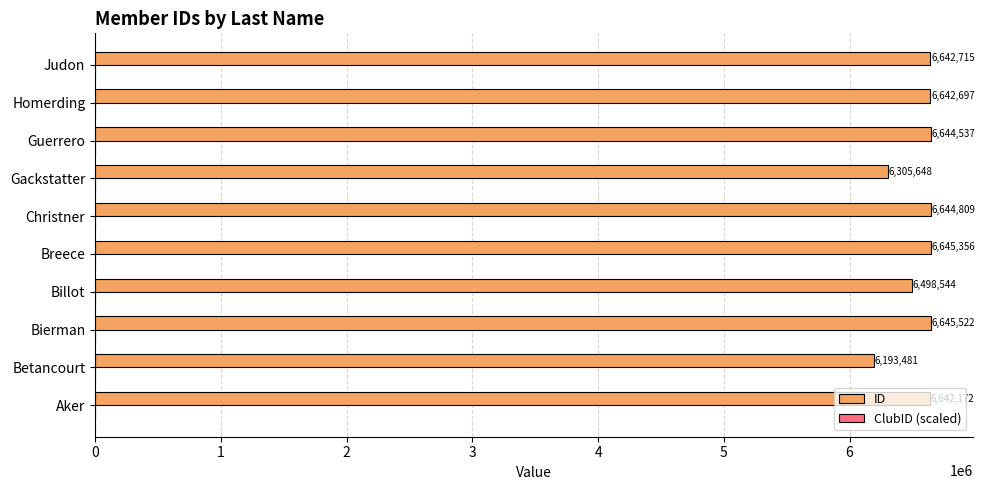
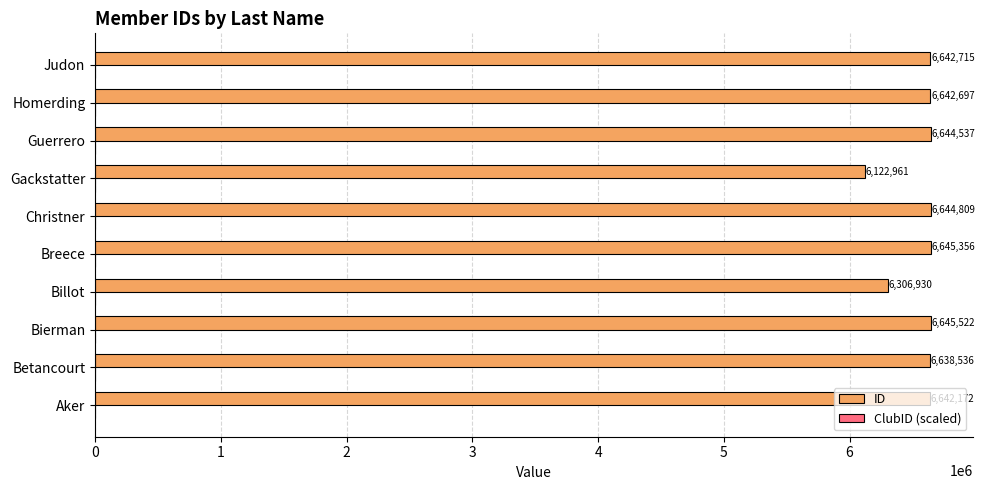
  {
    "ID": {
      "Judon": "6,642,715",
      "Homerding": "6,642,697",
      "Guerrero": "6,644,537",
-     "Gackstatter": "6,305,648",
+     "Gackstatter": "6,122,961",
      "Christner": "6,644,809",
      "Breece": "6,645,356",
-     "Billot": "6,498,544",
+     "Billot": "6,306,930",
      "Bierman": "6,645,522",
-     "Betancourt": "6,193,481"
+     "Betancourt": "6,638,536"
    }
  }
